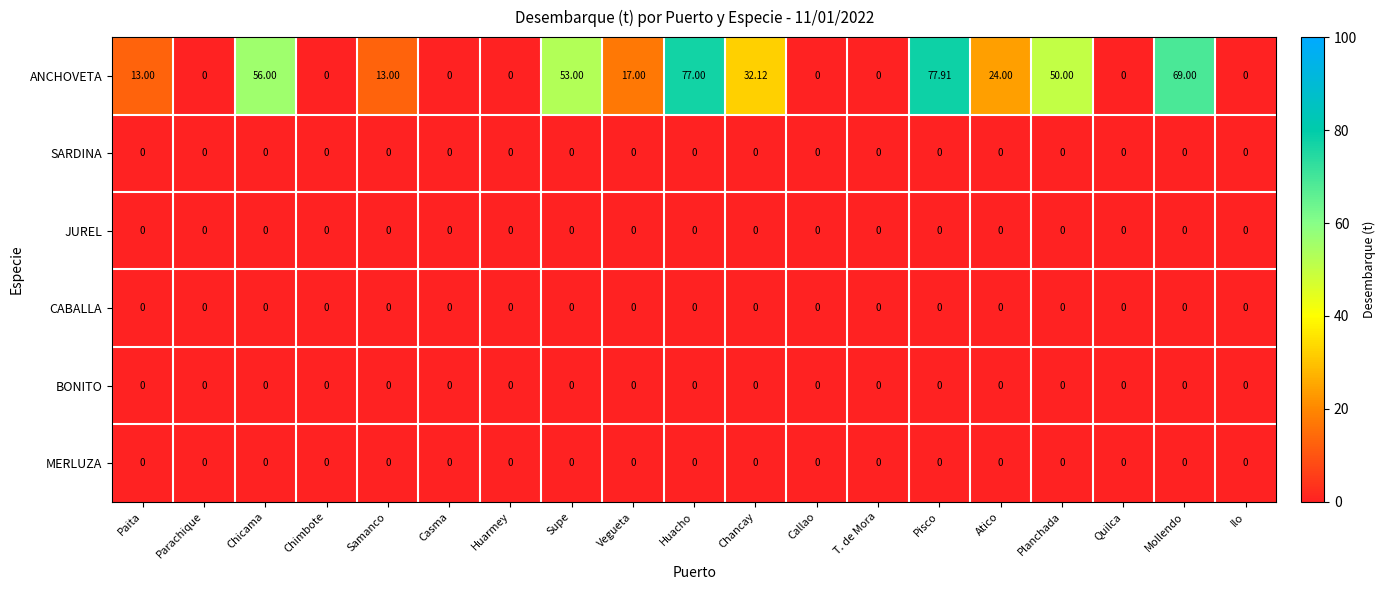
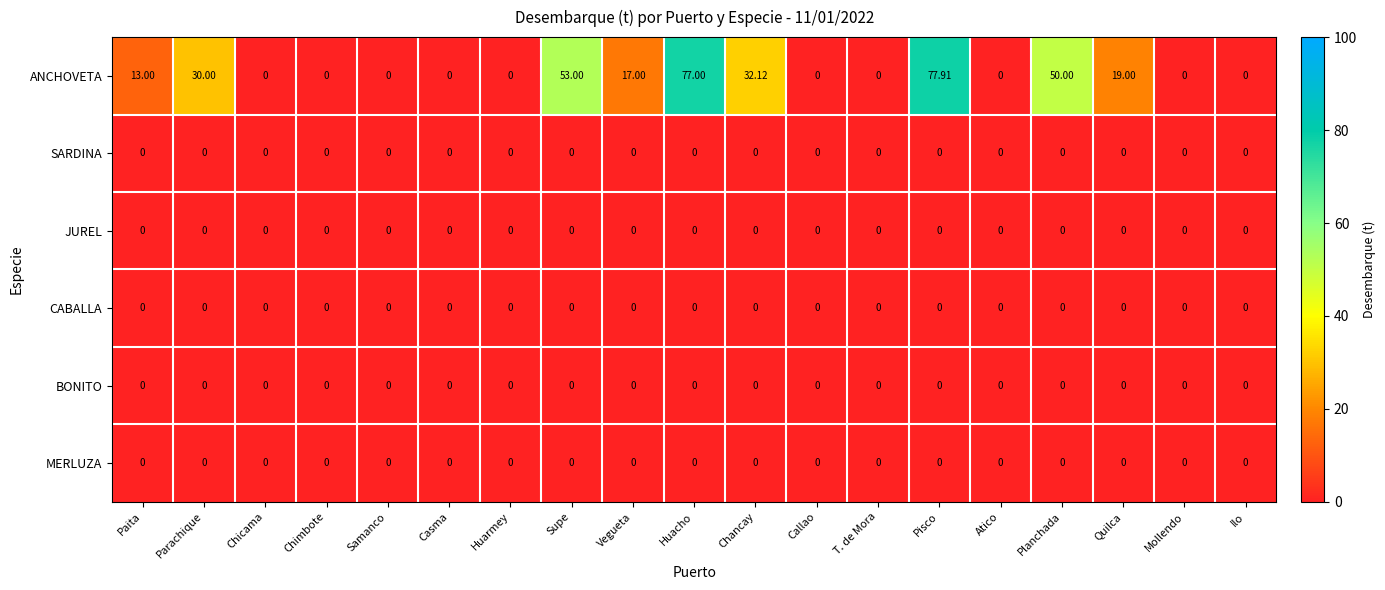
  {
    "ANCHOVETA": {
      "Paita": 13.00,
-     "Parachique": 0,
-     "Chicama": 56.00,
+     "Parachique": 30.00,
+     "Chicama": 0,
      "Chimbote": 0,
-     "Samanco": 13.00,
+     "Samanco": 0,
      "Casma": 0,
      "Huarmey": 0,
      "Supe": 53.00,
      "Vegueta": 17.00,
      "Huacho": 77.00,
      "Chancay": 32.12,
      "Callao": 0,
      "T. de Mora": 0,
      "Pisco": 77.91,
-     "Atico": 24.00,
+     "Atico": 0,
      "Planchada": 50.00,
-     "Quilca": 0,
-     "Mollendo": 69.00,
+     "Quilca": 19.00,
+     "Mollendo": 0,
      "Ilo": 0
    },
    "SARDINA": {
      "Paita": 0,
      "Parachique": 0,
      "Chicama": 0,
      "Chimbote": 0,
      "Samanco": 0,
      "Casma": 0,
      "Huarmey": 0,
      "Supe": 0,
      "Vegueta": 0,
      "Huacho": 0,
      "Chancay": 0,
      "Callao": 0,
      "T. de Mora": 0,
      "Pisco": 0,
      "Atico": 0,
      "Planchada": 0,
      "Quilca": 0,
      "Mollendo": 0,
      "Ilo": 0
    },
    "JUREL": {
      "Paita": 0,
      "Parachique": 0,
      "Chicama": 0,
      "Chimbote": 0,
      "Samanco": 0,
      "Casma": 0,
      "Huarmey": 0,
      "Supe": 0,
      "Vegueta": 0,
      "Huacho": 0,
      "Chancay": 0,
      "Callao": 0,
      "T. de Mora": 0,
      "Pisco": 0,
      "Atico": 0,
      "Planchada": 0,
      "Quilca": 0,
      "Mollendo": 0,
      "Ilo": 0
    },
    "CABALLA": {
      "Paita": 0,
      "Parachique": 0,
      "Chicama": 0,
      "Chimbote": 0,
      "Samanco": 0,
      "Casma": 0,
      "Huarmey": 0,
      "Supe": 0,
      "Vegueta": 0,
      "Huacho": 0,
      "Chancay": 0,
      "Callao": 0,
      "T. de Mora": 0,
      "Pisco": 0,
      "Atico": 0,
      "Planchada": 0,
      "Quilca": 0,
      "Mollendo": 0,
      "Ilo": 0
    },
    "BONITO": {
      "Paita": 0,
      "Parachique": 0,
      "Chicama": 0,
      "Chimbote": 0,
      "Samanco": 0,
      "Casma": 0,
      "Huarmey": 0,
      "Supe": 0,
      "Vegueta": 0,
      "Huacho": 0,
      "Chancay": 0,
      "Callao": 0,
      "T. de Mora": 0,
      "Pisco": 0,
      "Atico": 0,
      "Planchada": 0,
      "Quilca": 0,
      "Mollendo": 0,
      "Ilo": 0
    },
    "MERLUZA": {
      "Paita": 0,
      "Parachique": 0,
      "Chicama": 0,
      "Chimbote": 0,
      "Samanco": 0,
      "Casma": 0,
      "Huarmey": 0,
      "Supe": 0,
      "Vegueta": 0,
      "Huacho": 0,
      "Chancay": 0,
      "Callao": 0,
      "T. de Mora": 0,
      "Pisco": 0,
      "Atico": 0,
      "Planchada": 0,
      "Quilca": 0,
      "Mollendo": 0,
      "Ilo": 0
    }
  }
